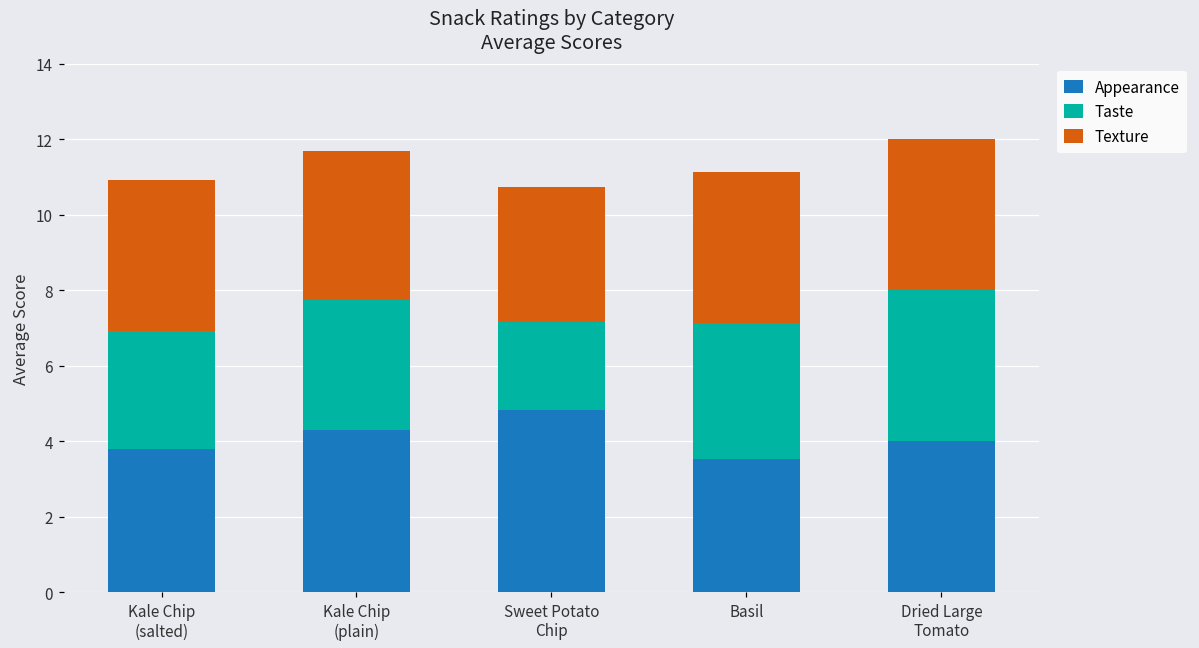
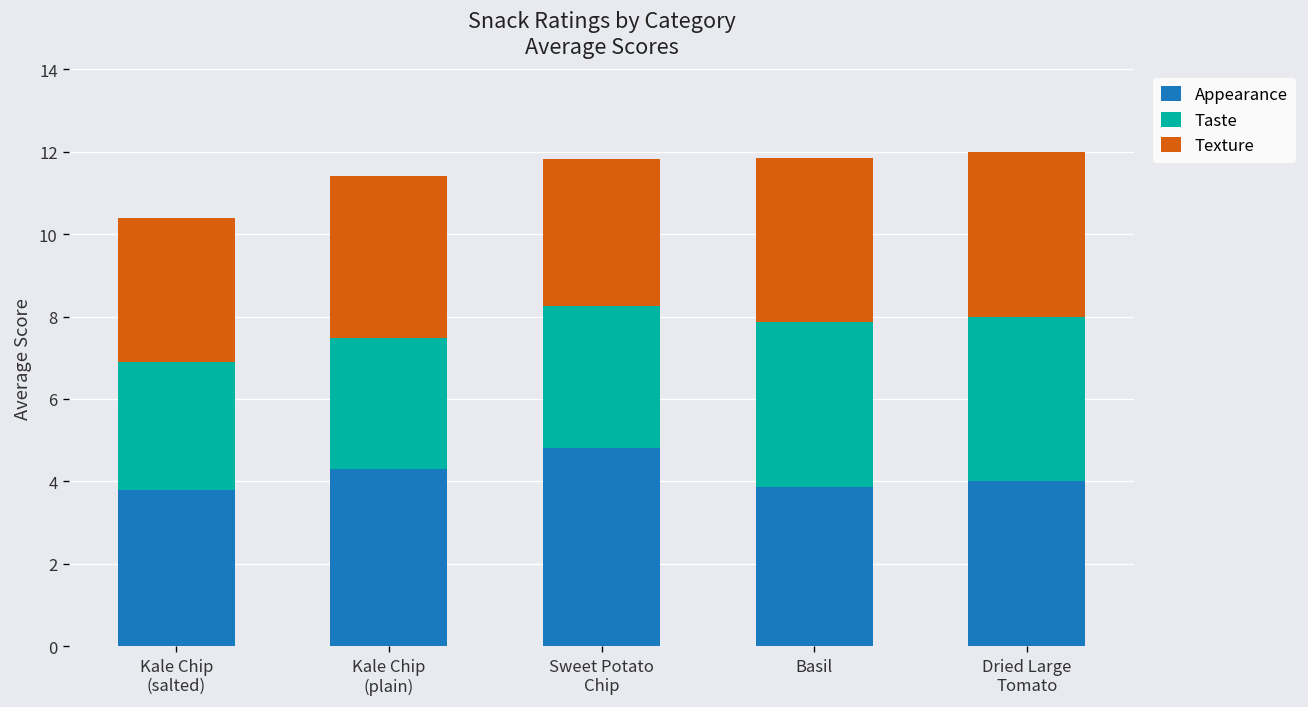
  {
    "Appearance": {
      "Kale Chip (salted)": 3.8,
      "Kale Chip (plain)": 4.3,
      "Sweet Potato Chip": 4.8,
-     "Basil": 3.5,
+     "Basil": 3.9,
      "Dried Large Tomato": 4.0
    },
    "Taste": {
      "Kale Chip (salted)": 3.1,
-     "Kale Chip (plain)": 3.4,
-     "Sweet Potato Chip": 2.3,
-     "Basil": 3.6,
+     "Kale Chip (plain)": 3.2,
+     "Sweet Potato Chip": 3.4,
+     "Basil": 4.0,
      "Dried Large Tomato": 4.0
    },
    "Texture": {
-     "Kale Chip (salted)": 4.0,
+     "Kale Chip (salted)": 3.5,
      "Kale Chip (plain)": 3.9,
      "Sweet Potato Chip": 3.6,
      "Basil": 4.0,
      "Dried Large Tomato": 4.0
    }
  }
